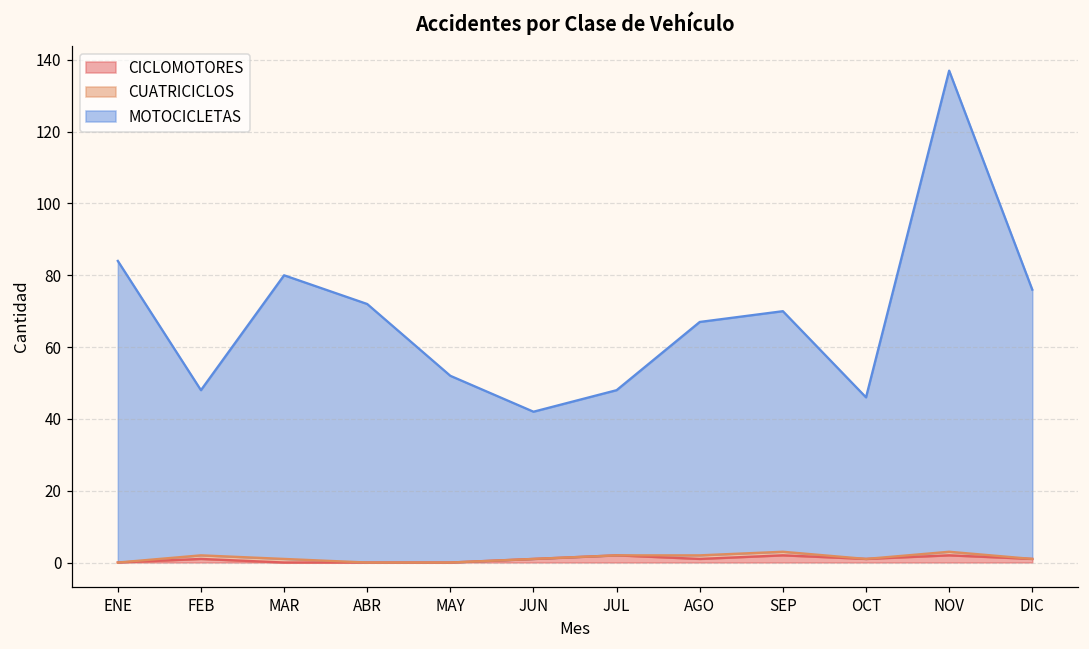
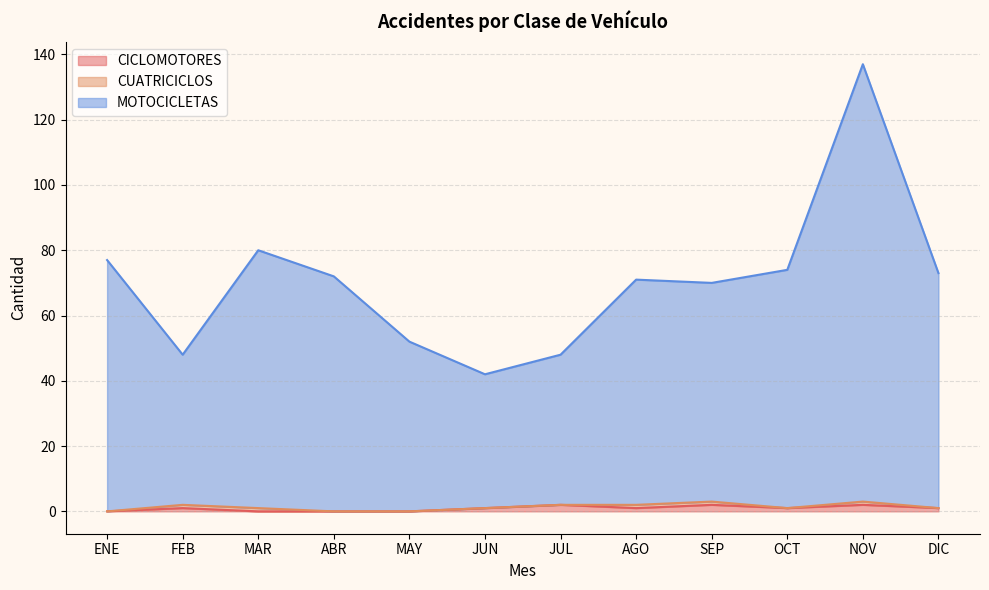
  {
    "MOTOCICLETAS": {
-     "ENE": 84,
+     "ENE": 77,
      "FEB": 46,
      "MAR": 79,
      "ABR": 72,
      "MAY": 52,
      "JUN": 41,
      "JUL": 46,
-     "AGO": 65,
+     "AGO": 69,
      "SEP": 67,
-     "OCT": 45,
+     "OCT": 73,
      "NOV": 134,
-     "DIC": 75
+     "DIC": 72
    }
  }
